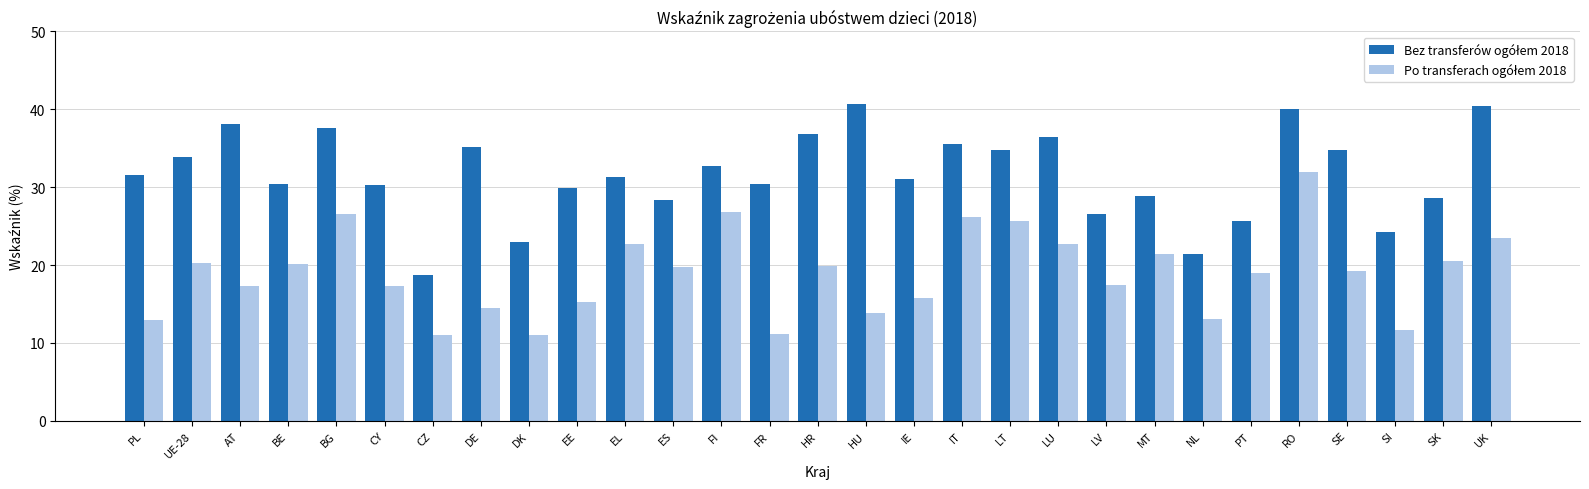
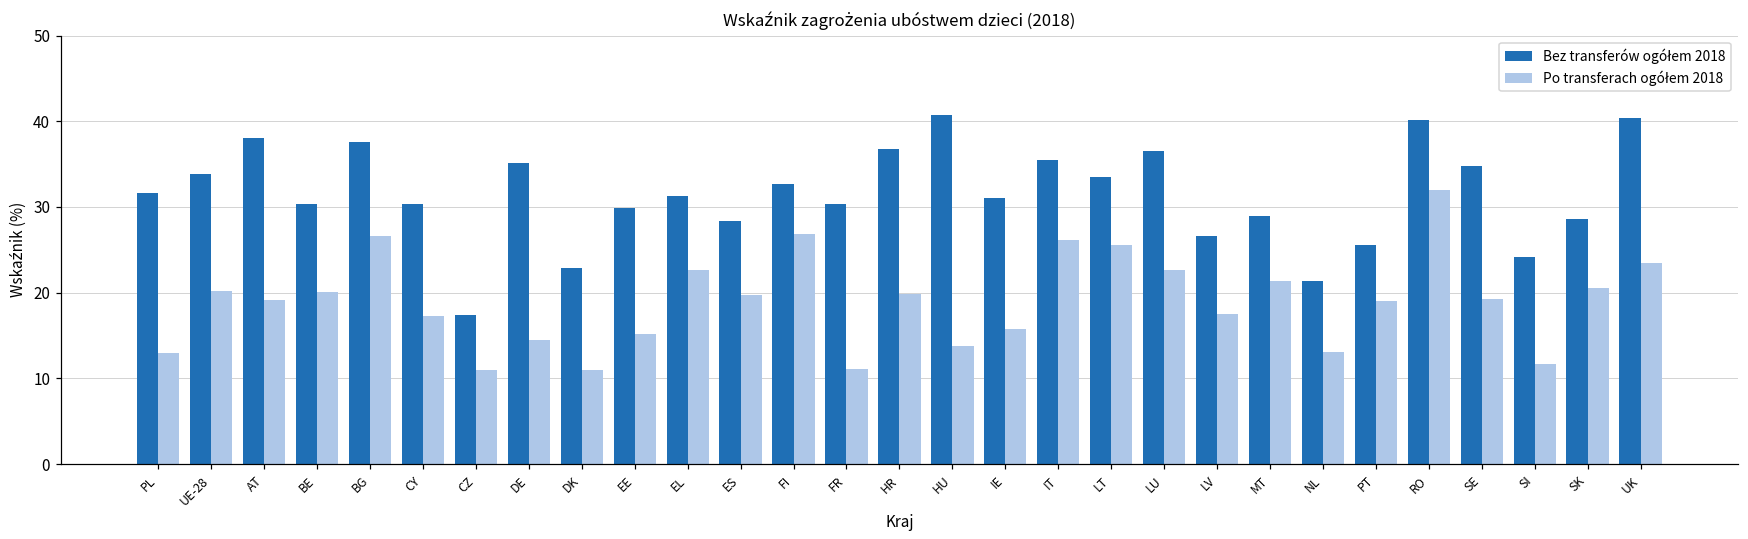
  {
    "Bez transferów ogółem 2018": {
      "PL": 32,
      "UE-28": 34,
      "AT": 38,
      "BE": 30,
      "BG": 38,
      "CY": 30,
-     "CZ": 19,
+     "CZ": 17,
      "DE": 35,
      "DK": 23,
      "EE": 30,
      "EL": 31,
      "ES": 28,
      "FI": 33,
      "FR": 30,
      "HR": 37,
      "HU": 41,
      "IE": 31,
      "IT": 36,
-     "LT": 35,
+     "LT": 34,
      "LU": 37,
      "LV": 27,
      "MT": 29,
      "NL": 21,
      "PT": 26,
      "RO": 40,
      "SE": 35,
      "SI": 24,
      "SK": 29,
      "UK": 40
    },
    "Po transferach ogółem 2018": {
      "PL": 13,
      "UE-28": 20,
-     "AT": 17,
+     "AT": 19,
      "BE": 20,
      "BG": 27,
      "CY": 17,
      "CZ": 11,
      "DE": 15,
      "DK": 11,
      "EE": 15,
      "EL": 23,
      "ES": 20,
      "FI": 27,
      "FR": 11,
      "HR": 20,
      "HU": 14,
      "IE": 16,
      "IT": 26,
      "LT": 26,
      "LU": 23,
      "LV": 18,
      "MT": 21,
      "NL": 13,
      "PT": 19,
      "RO": 32,
      "SE": 19,
      "SI": 12,
      "SK": 21,
      "UK": 24
    }
  }
